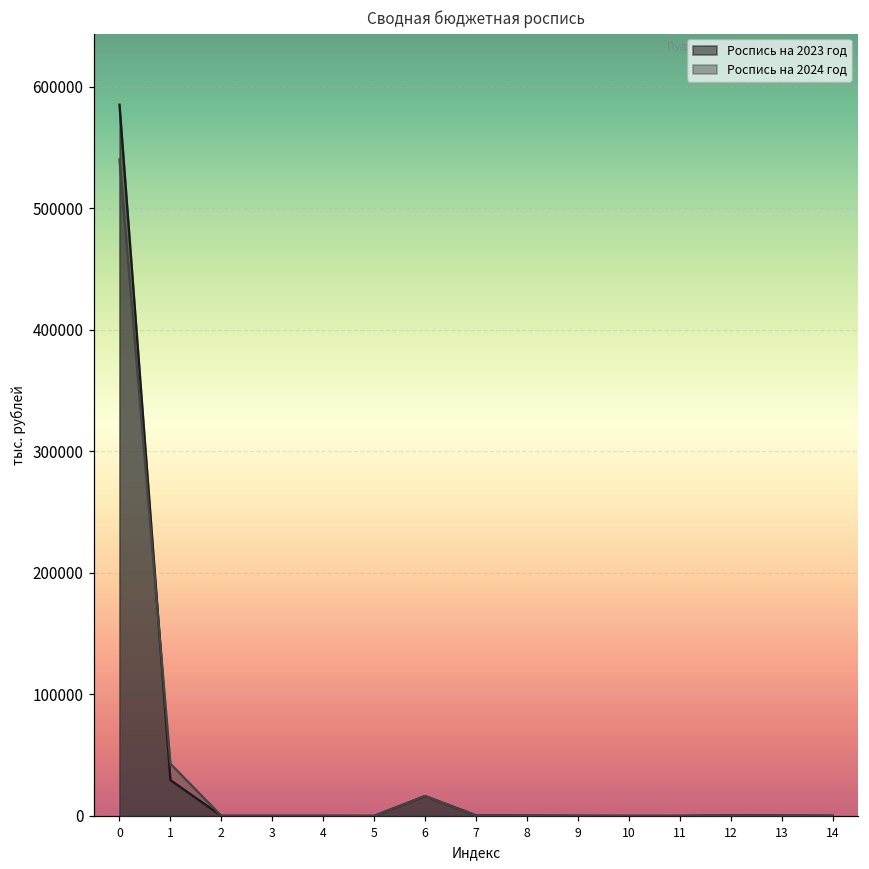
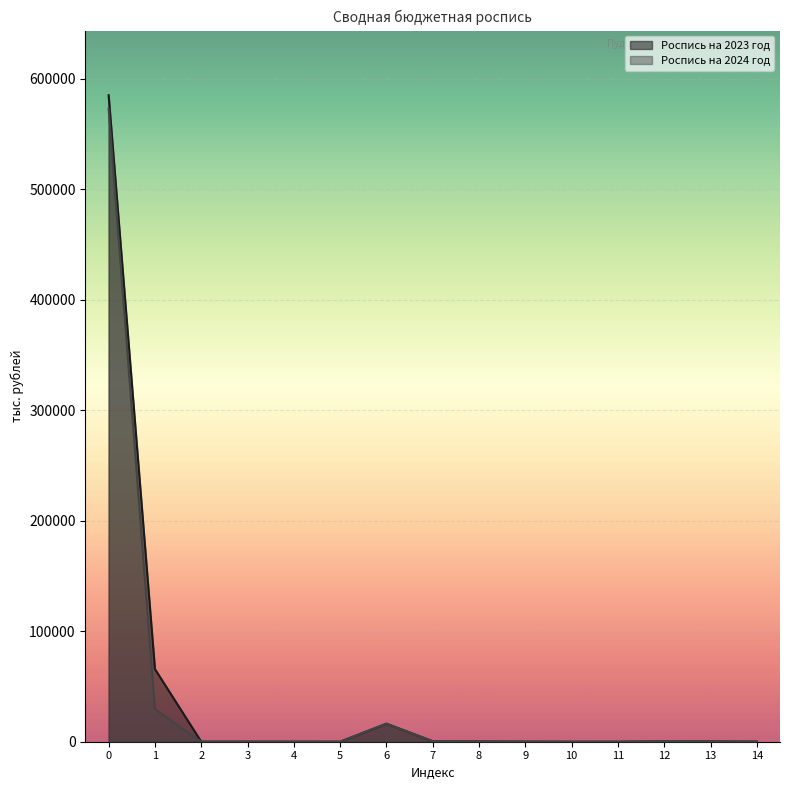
  {
    "Роспись на 2023 год": {
      "0": 585000,
-     "1": 29000
+     "1": 66000
    },
    "Роспись на 2024 год": {
-     "0": 540000,
-     "1": 43000
+     "0": 573000,
+     "1": 29000
    }
  }
